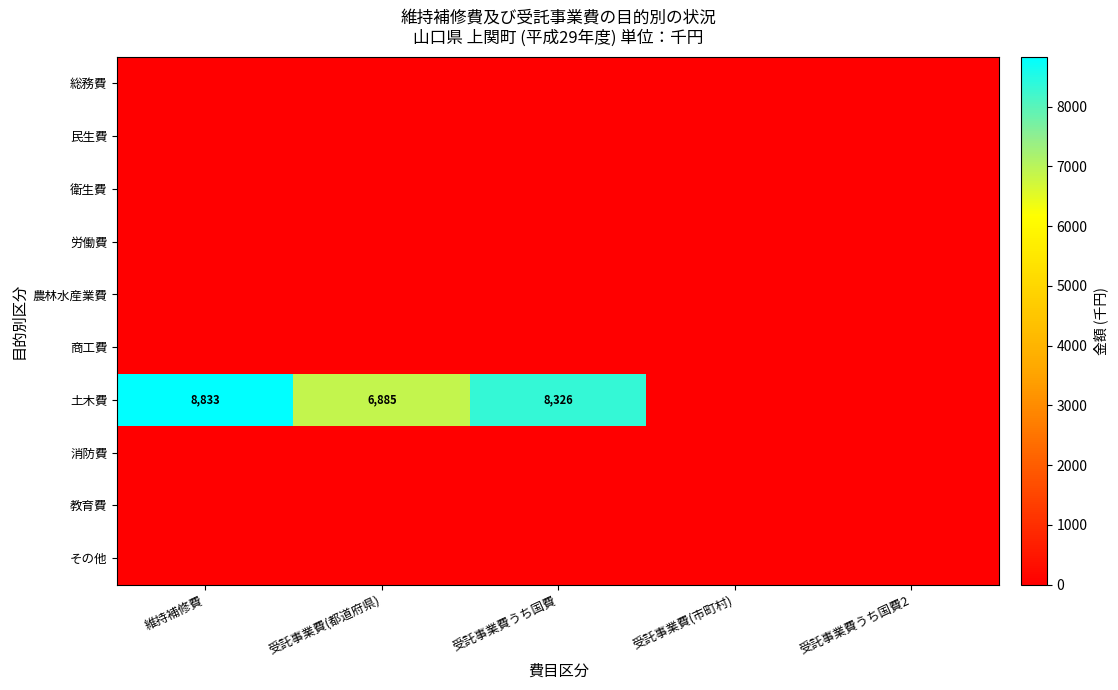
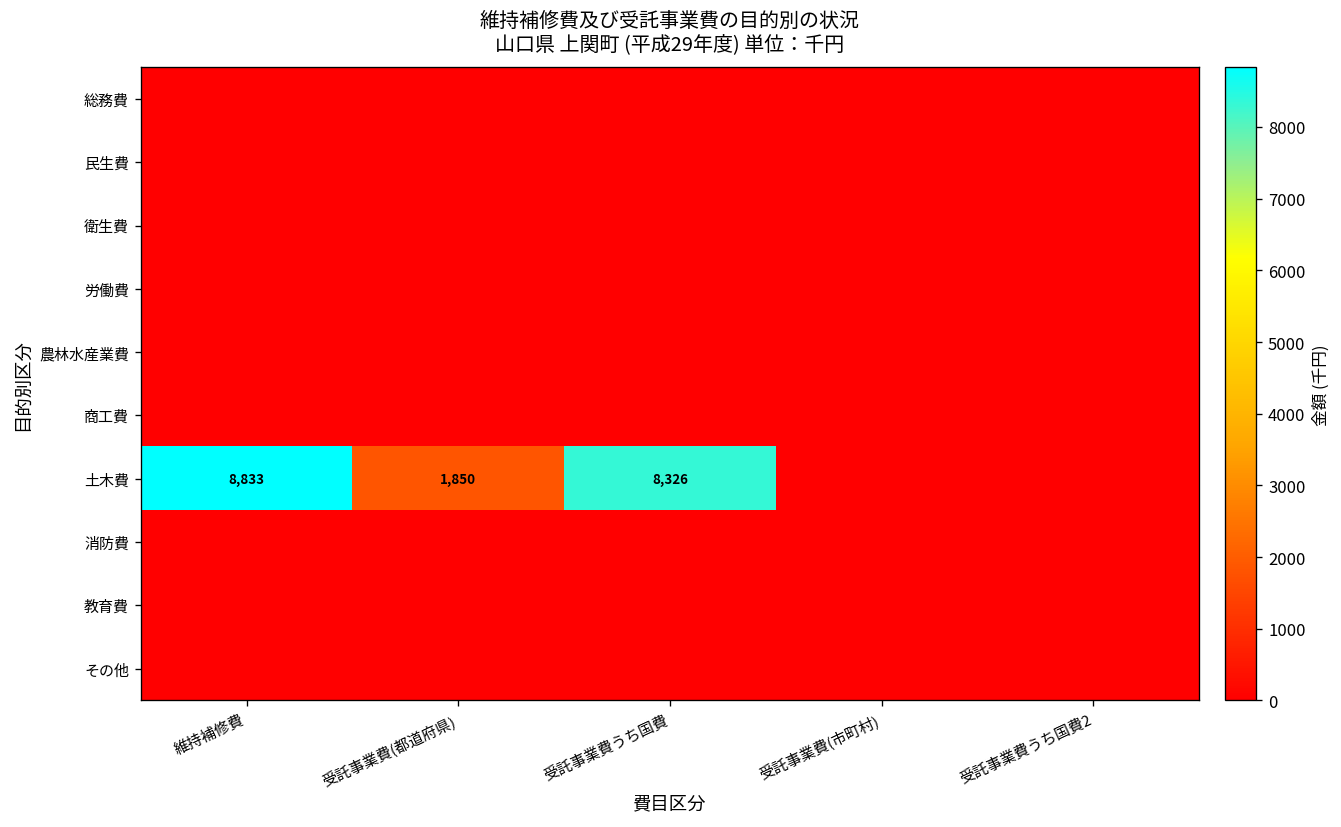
  {
    "土木費": {
      "維持補修費": "8,833",
-     "受託事業費(都道府県)": "6,885",
+     "受託事業費(都道府県)": "1,850",
      "受託事業費うち国費": "8,326"
    }
  }
